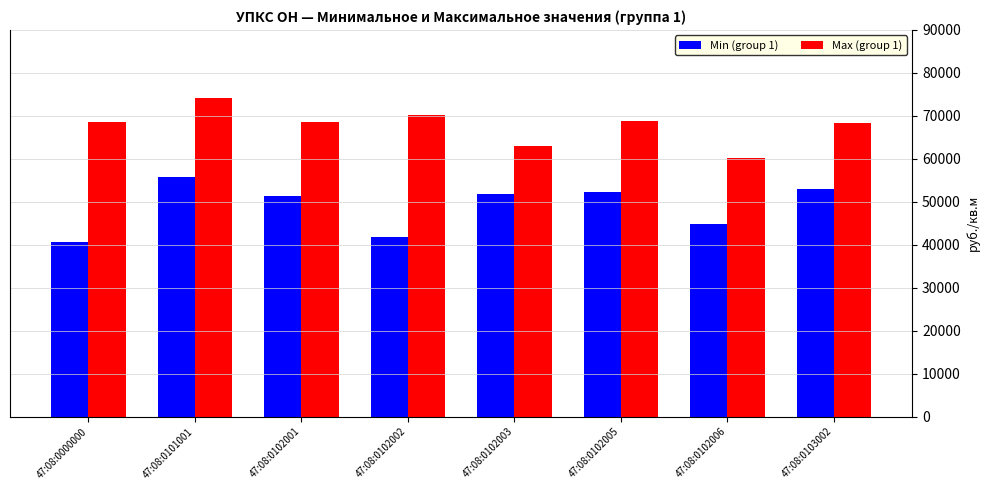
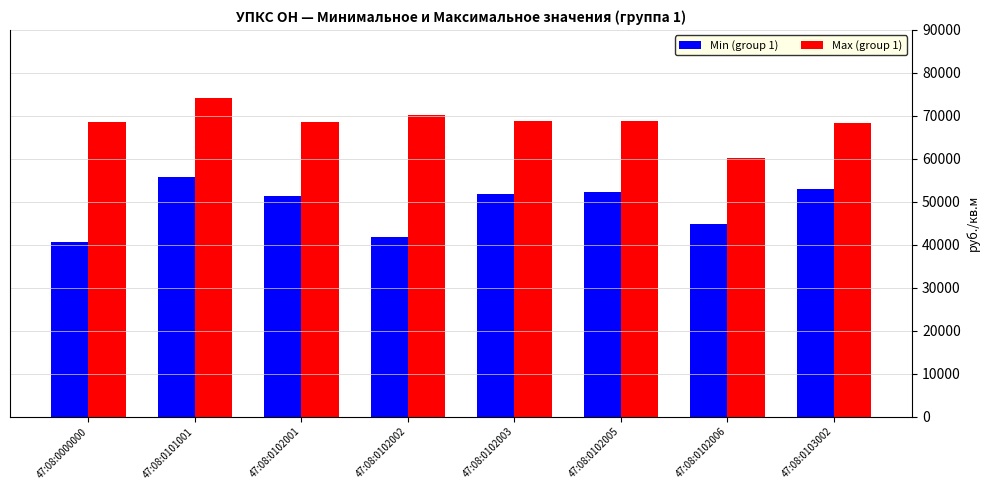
  {
    "Min (group 1)": {
      "47:08:0000000": 41000,
      "47:08:0101001": 56000,
      "47:08:0102001": 51000,
      "47:08:0102002": 42000,
      "47:08:0102003": 52000,
      "47:08:0102005": 52000,
      "47:08:0102006": 45000,
      "47:08:0103002": 53000
    },
    "Max (group 1)": {
      "47:08:0000000": 69000,
      "47:08:0101001": 74000,
      "47:08:0102001": 69000,
      "47:08:0102002": 70000,
-     "47:08:0102003": 63000,
+     "47:08:0102003": 69000,
      "47:08:0102005": 69000,
      "47:08:0102006": 60000,
      "47:08:0103002": 68000
    }
  }
